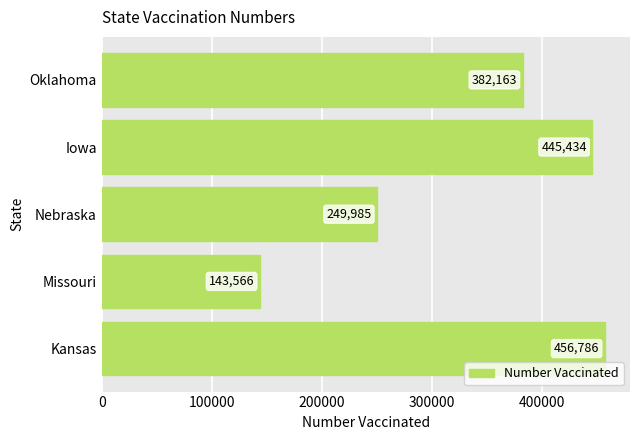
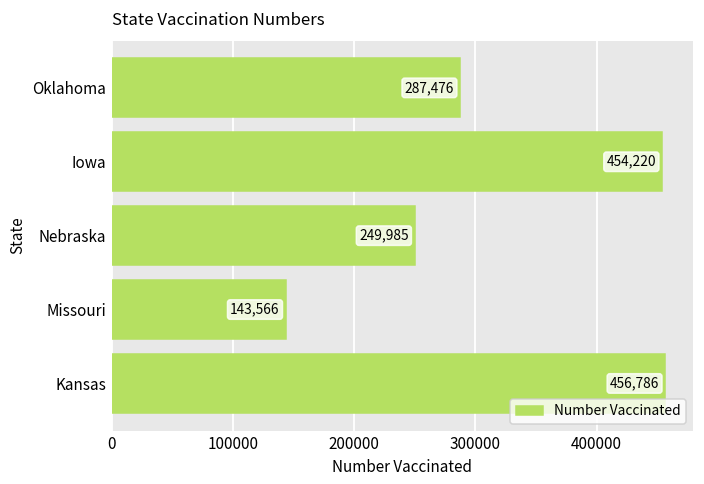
  {
-   "Oklahoma": "382,163",
-   "Iowa": "445,434"
+   "Oklahoma": "287,476",
+   "Iowa": "454,220"
  }
